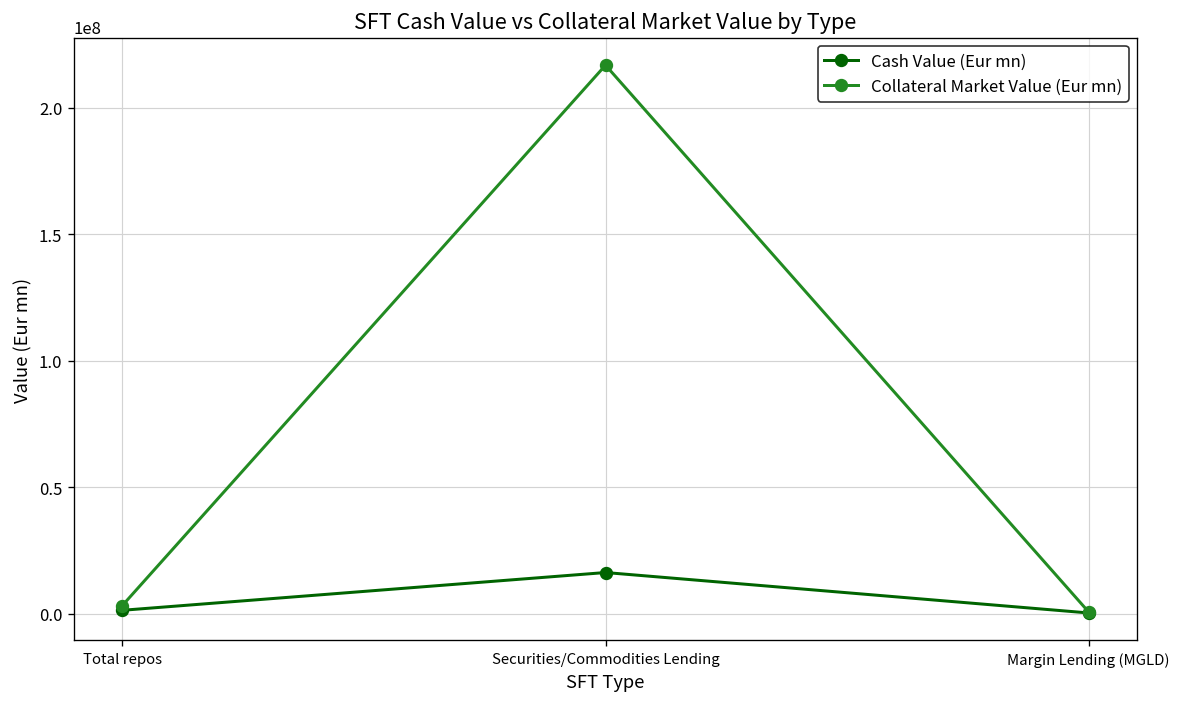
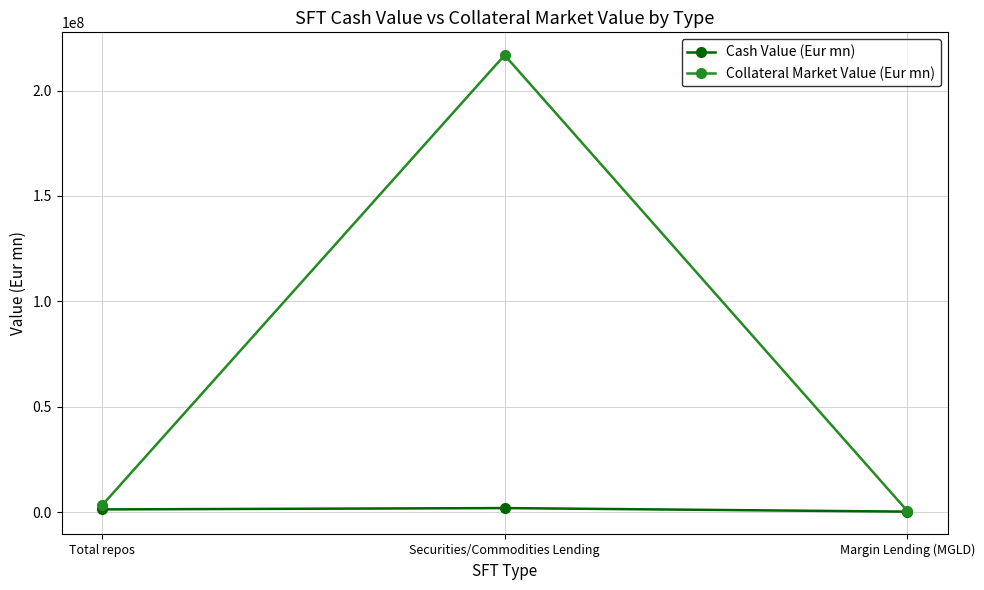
  {
    "Cash Value (Eur mn)": {
      "Total repos": 1000000,
-     "Securities/Commodities Lending": 16000000
+     "Securities/Commodities Lending": 2000000
    },
    "Collateral Market Value (Eur mn)": {
      "Total repos": 3000000,
      "Securities/Commodities Lending": 217000000
    }
  }
